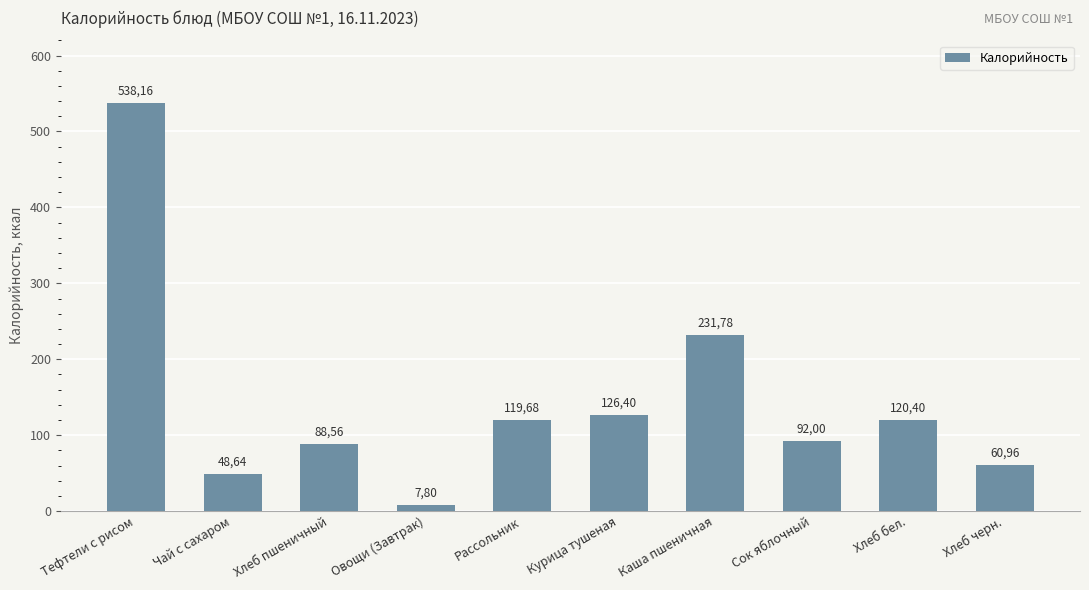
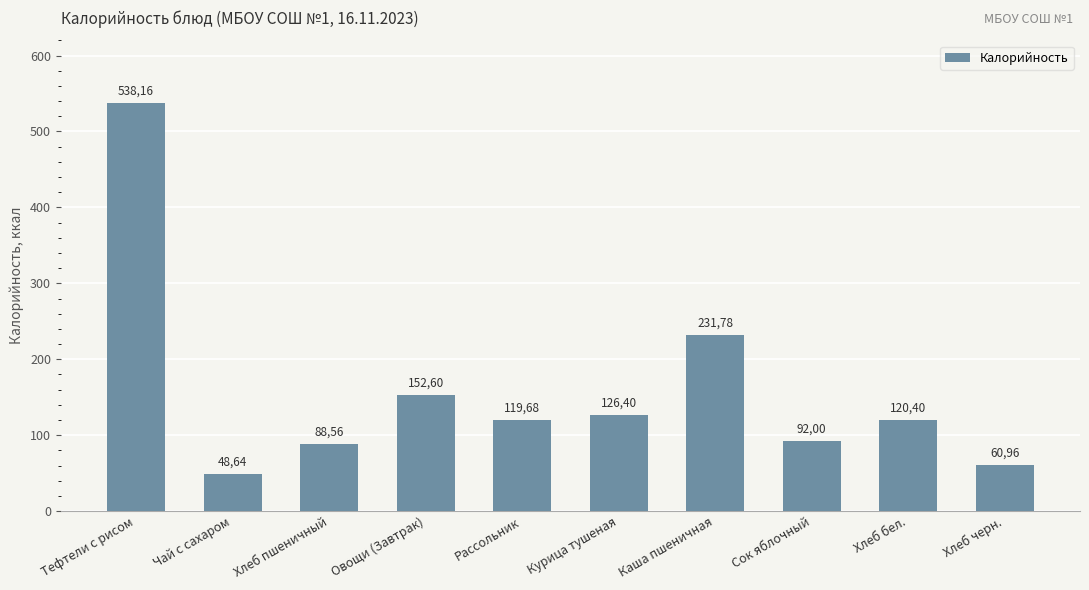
  {
-   "Овощи (Завтрак)": "7,80"
+   "Овощи (Завтрак)": "152,60"
  }
